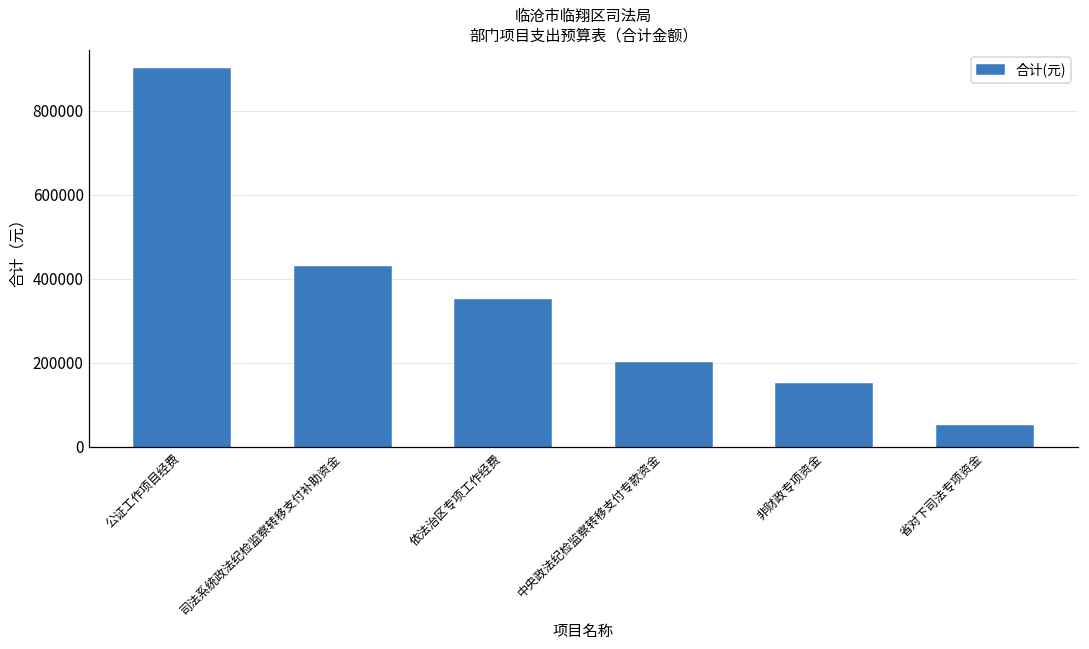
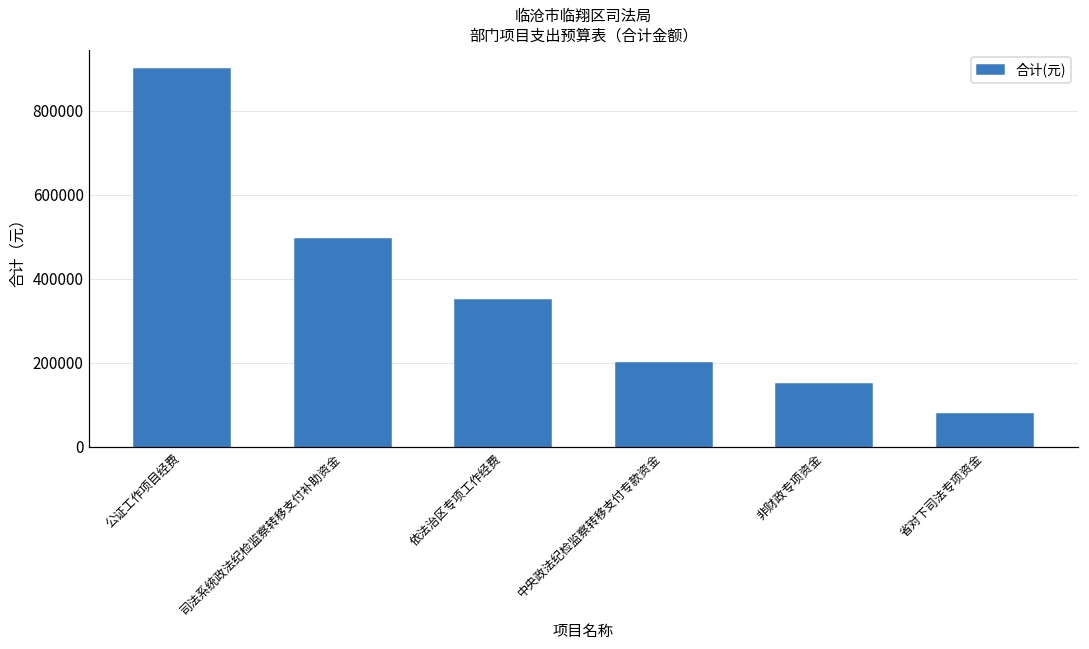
  {
    "公证工作项目经费": 900000,
-   "司法系统政法纪检监察转移支付补助资金": 430000,
+   "司法系统政法纪检监察转移支付补助资金": 500000,
    "依法治区专项工作经费": 350000,
    "中央政法纪检监察转移支付专款资金": 200000,
    "非财政专项资金": 150000,
-   "省对下司法专项资金": 50000
+   "省对下司法专项资金": 80000
  }
